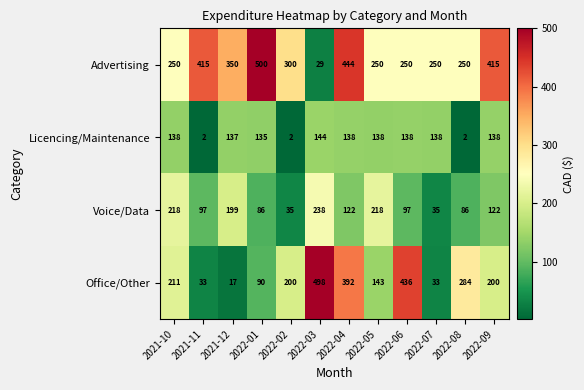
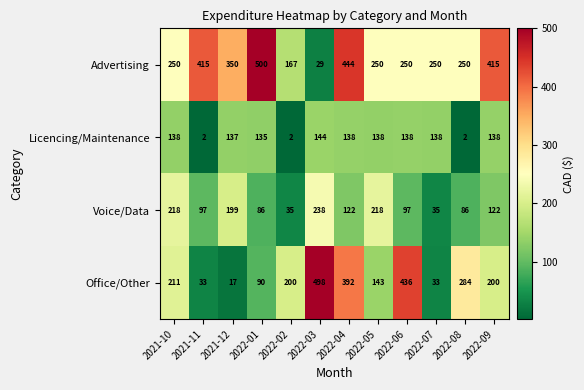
  {
    "Advertising": {
      "2021-10": 250,
      "2021-11": 415,
      "2021-12": 350,
      "2022-01": 500,
-     "2022-02": 300,
+     "2022-02": 167,
      "2022-03": 29,
      "2022-04": 444,
      "2022-05": 250,
      "2022-06": 250,
      "2022-07": 250,
      "2022-08": 250,
      "2022-09": 415
    },
    "Licencing/Maintenance": {
      "2021-10": 138,
      "2021-11": 2,
      "2021-12": 137,
      "2022-01": 135,
      "2022-02": 2,
      "2022-03": 144,
      "2022-04": 138,
      "2022-05": 138,
      "2022-06": 138,
      "2022-07": 138,
      "2022-08": 2,
      "2022-09": 138
    },
    "Voice/Data": {
      "2021-10": 218,
      "2021-11": 97,
      "2021-12": 199,
      "2022-01": 86,
      "2022-02": 35,
      "2022-03": 238,
      "2022-04": 122,
      "2022-05": 218,
      "2022-06": 97,
      "2022-07": 35,
      "2022-08": 86,
      "2022-09": 122
    },
    "Office/Other": {
      "2021-10": 211,
      "2021-11": 33,
      "2021-12": 17,
      "2022-01": 90,
      "2022-02": 200,
      "2022-03": 498,
      "2022-04": 392,
      "2022-05": 143,
      "2022-06": 436,
      "2022-07": 33,
      "2022-08": 284,
      "2022-09": 200
    }
  }
